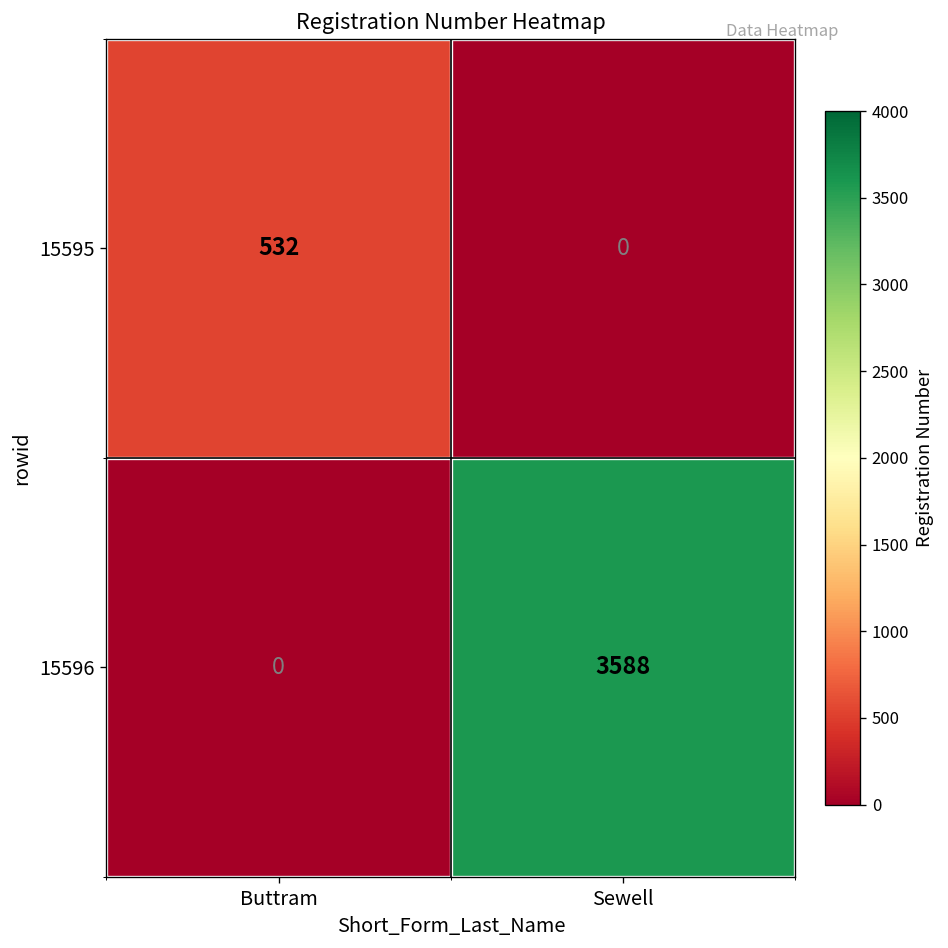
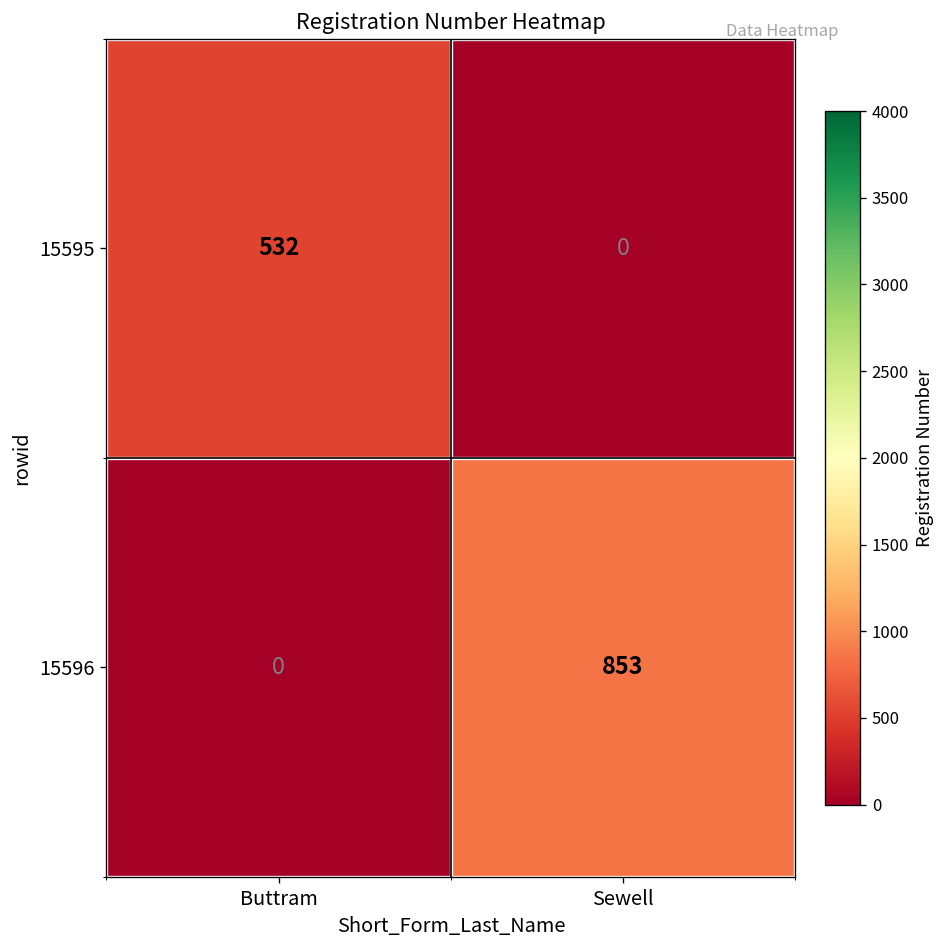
  {
    "15595": {
      "Buttram": 532,
      "Sewell": 0
    },
    "15596": {
      "Buttram": 0,
-     "Sewell": 3588
+     "Sewell": 853
    }
  }
